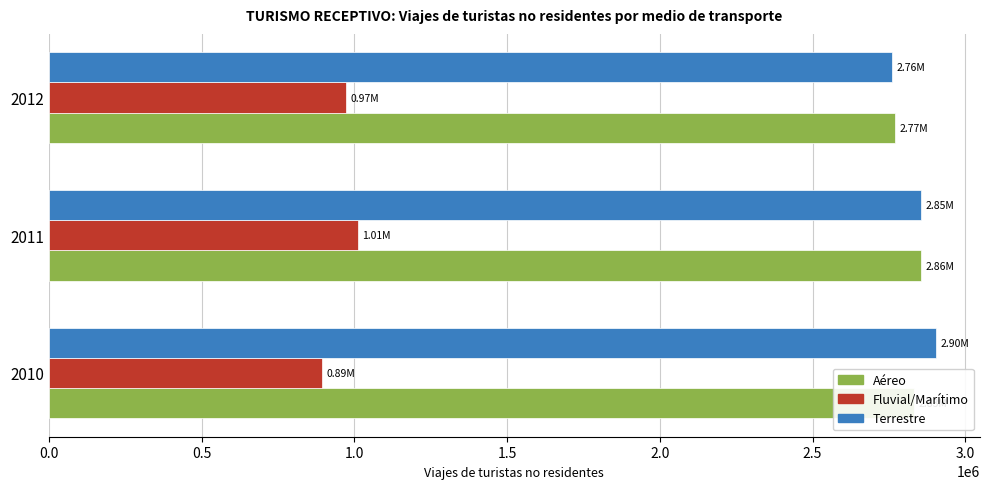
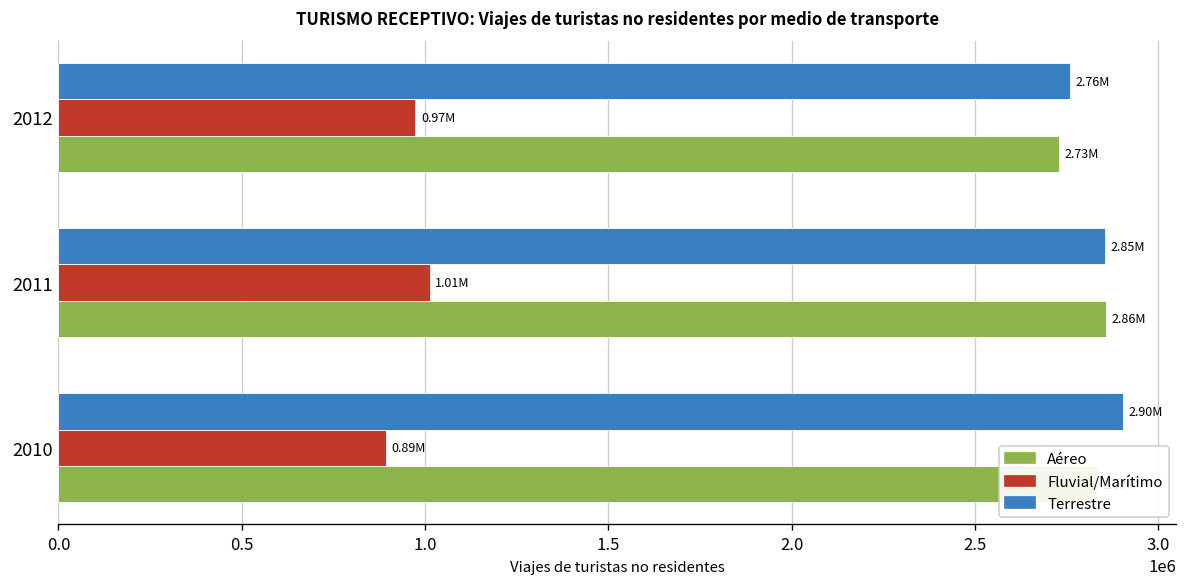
  {
    "Aéreo": {
-     "2012": "2.77M",
+     "2012": "2.73M",
      "2011": "2.86M"
    },
    "Fluvial/Marítimo": {
      "2012": "0.97M",
      "2011": "1.01M",
      "2010": "0.89M"
    },
    "Terrestre": {
      "2012": "2.76M",
      "2011": "2.85M",
      "2010": "2.90M"
    }
  }
